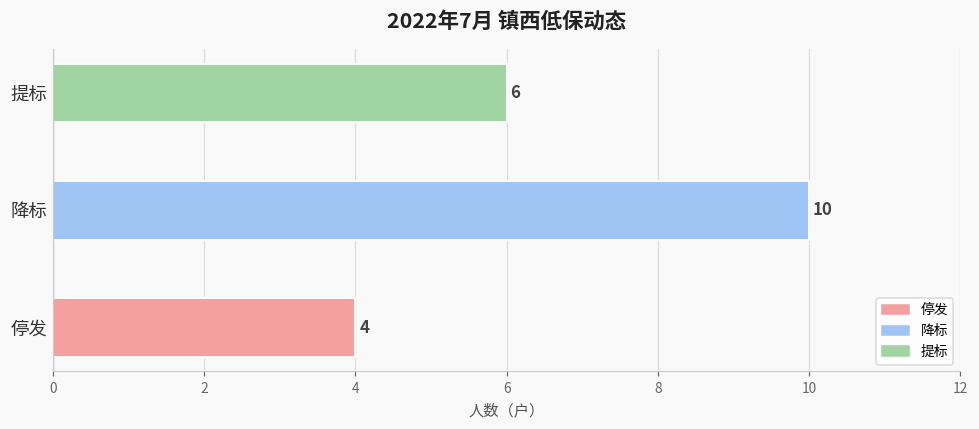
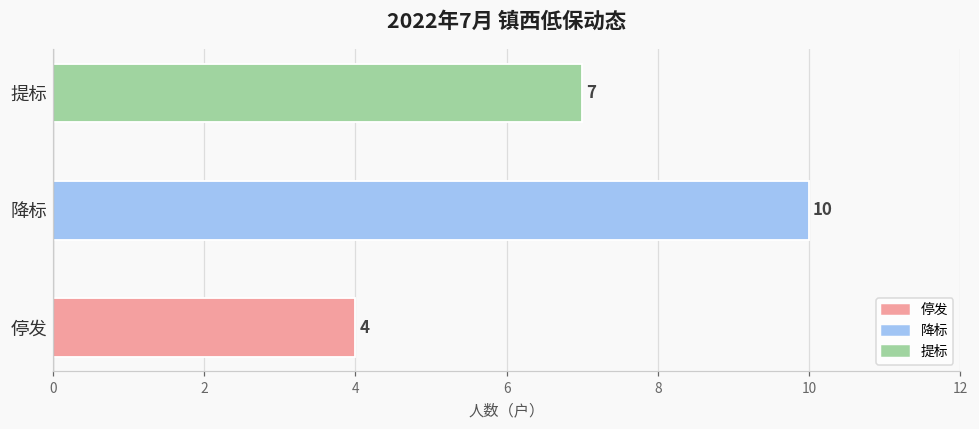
  {
-   "提标": 6,
+   "提标": 7,
    "降标": 10,
    "停发": 4
  }
